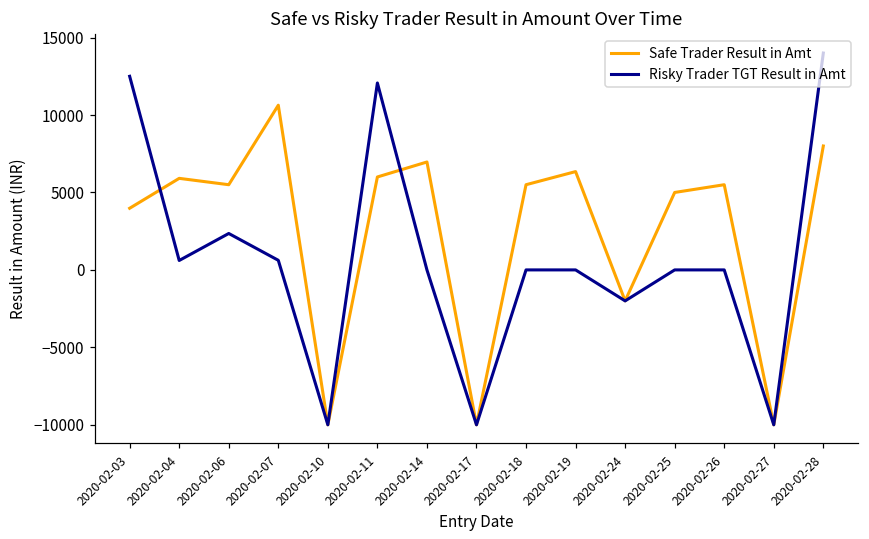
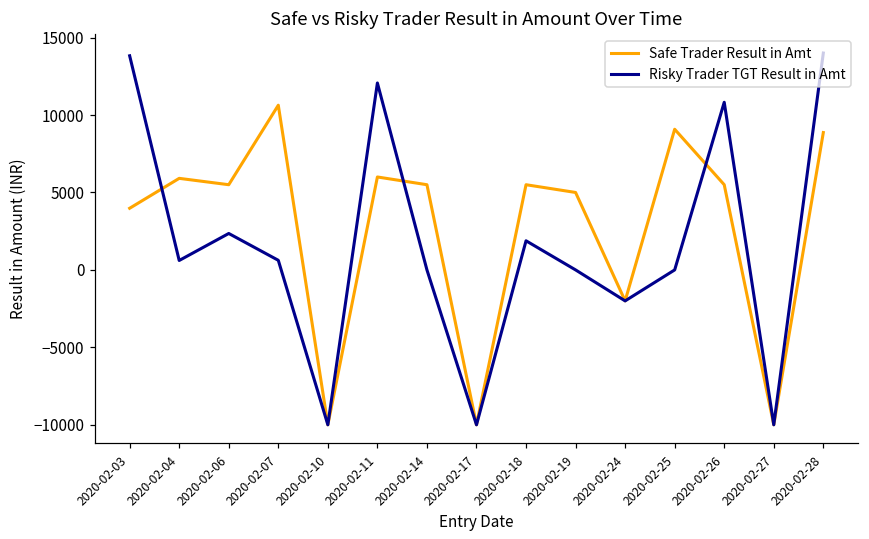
  {
    "Safe Trader Result in Amt": {
      "2020-02-03": 4000,
      "2020-02-04": 5900,
      "2020-02-06": 5500,
      "2020-02-07": 10600,
      "2020-02-11": 6000,
-     "2020-02-14": 7000,
+     "2020-02-14": 5500,
      "2020-02-18": 5500,
-     "2020-02-19": 6300,
-     "2020-02-25": 5000,
+     "2020-02-19": 5000,
+     "2020-02-25": 9100,
      "2020-02-26": 5500,
-     "2020-02-28": 8000
+     "2020-02-28": 8900
    },
    "Risky Trader TGT Result in Amt": {
-     "2020-02-03": 12500,
+     "2020-02-03": 13800,
      "2020-02-04": 600,
      "2020-02-06": 2400,
      "2020-02-07": 600,
      "2020-02-11": 12100,
      "2020-02-14": 0,
-     "2020-02-18": 0,
+     "2020-02-18": 1900,
      "2020-02-19": 0,
      "2020-02-25": 0,
-     "2020-02-26": 0
+     "2020-02-26": 10800
    }
  }
